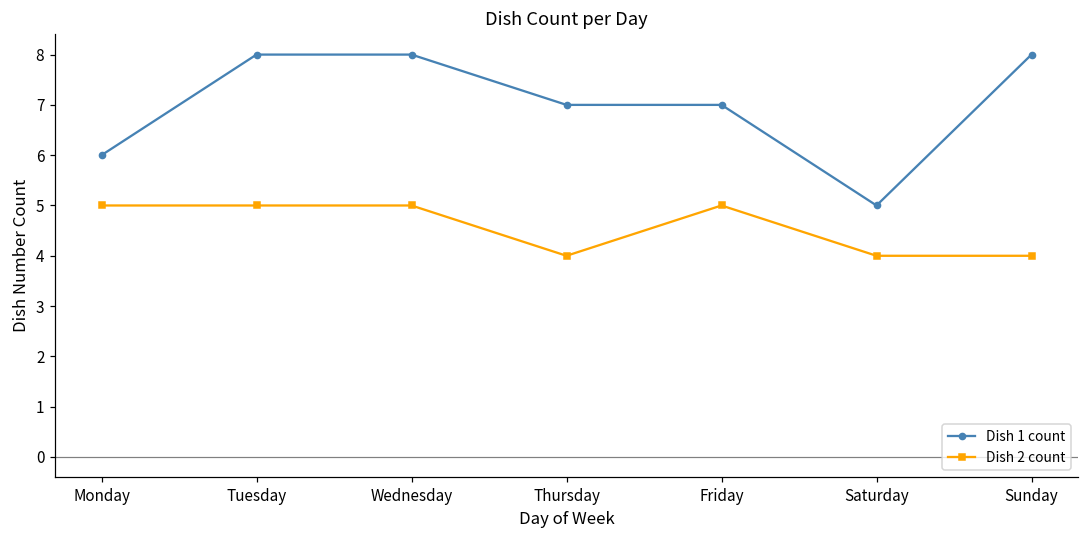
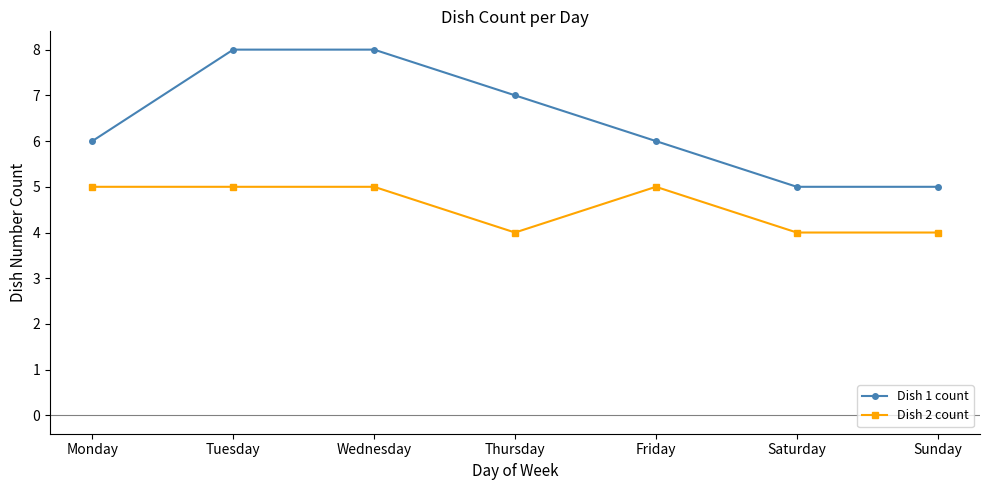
  {
    "Dish 1 count": {
      "Monday": 6,
      "Tuesday": 8,
      "Wednesday": 8,
      "Thursday": 7,
-     "Friday": 7,
+     "Friday": 6,
      "Saturday": 5,
-     "Sunday": 8
+     "Sunday": 5
    },
    "Dish 2 count": {
      "Monday": 5,
      "Tuesday": 5,
      "Wednesday": 5,
      "Thursday": 4,
      "Friday": 5,
      "Saturday": 4,
      "Sunday": 4
    }
  }
